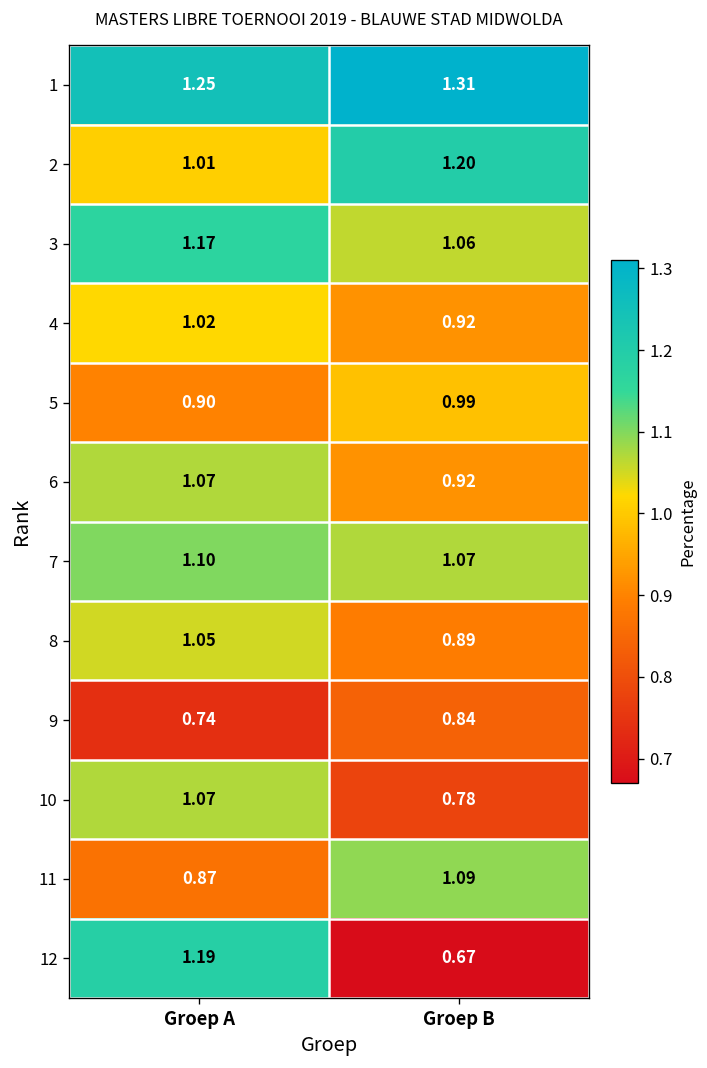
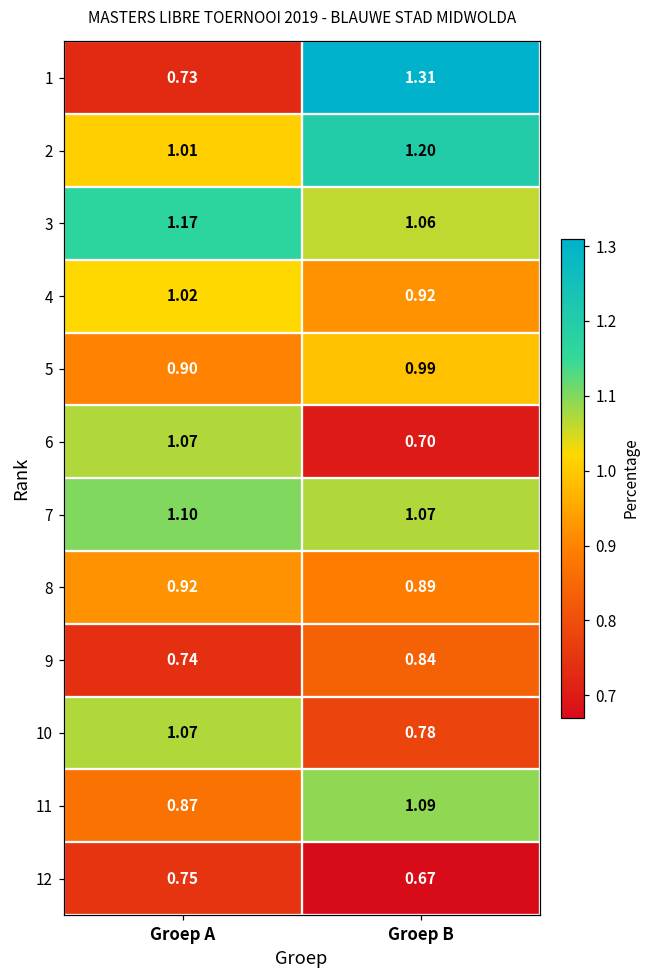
  {
    "1": {
-     "Groep A": 1.25,
+     "Groep A": 0.73,
      "Groep B": 1.31
    },
    "2": {
      "Groep A": 1.01,
      "Groep B": 1.20
    },
    "3": {
      "Groep A": 1.17,
      "Groep B": 1.06
    },
    "4": {
      "Groep A": 1.02,
      "Groep B": 0.92
    },
    "5": {
      "Groep A": 0.90,
      "Groep B": 0.99
    },
    "6": {
      "Groep A": 1.07,
-     "Groep B": 0.92
+     "Groep B": 0.70
    },
    "7": {
      "Groep A": 1.10,
      "Groep B": 1.07
    },
    "8": {
-     "Groep A": 1.05,
+     "Groep A": 0.92,
      "Groep B": 0.89
    },
    "9": {
      "Groep A": 0.74,
      "Groep B": 0.84
    },
    "10": {
      "Groep A": 1.07,
      "Groep B": 0.78
    },
    "11": {
      "Groep A": 0.87,
      "Groep B": 1.09
    },
    "12": {
-     "Groep A": 1.19,
+     "Groep A": 0.75,
      "Groep B": 0.67
    }
  }
